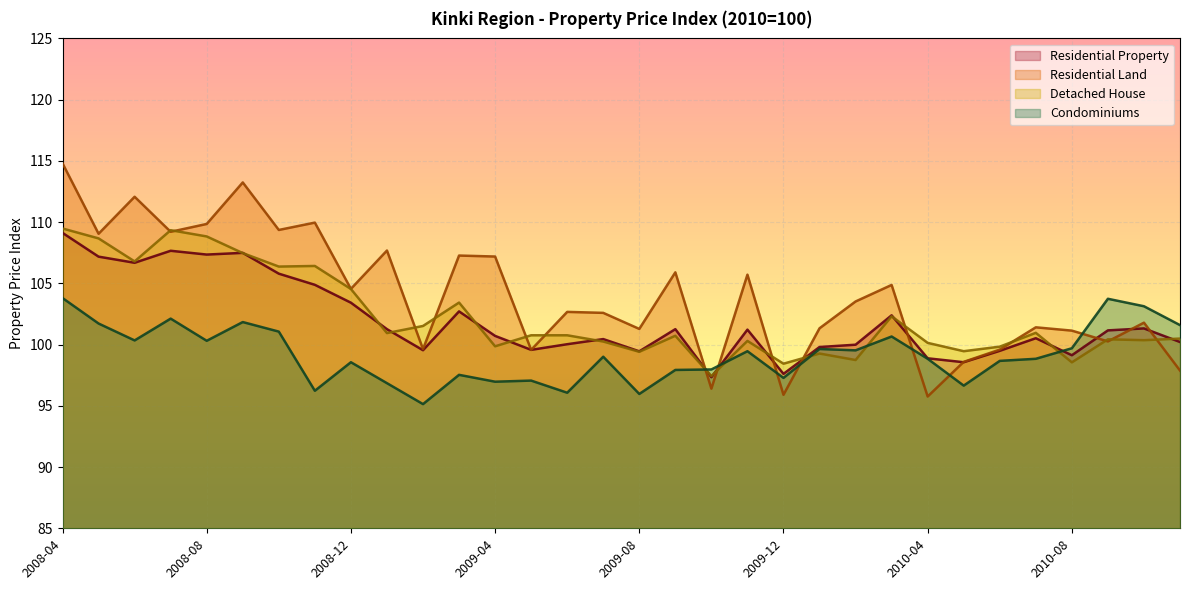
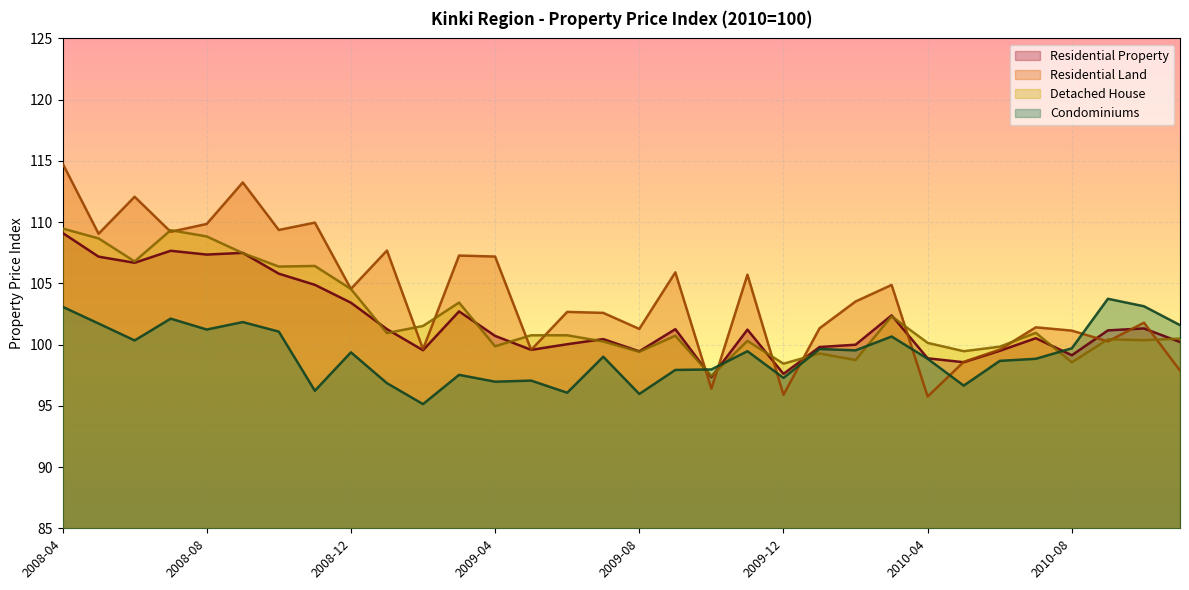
  {
    "Condominiums": {
-     "2008-04": 103.8,
-     "2008-08": 100.3,
-     "2008-12": 98.6,
+     "2008-04": 103.1,
+     "2008-08": 101.2,
+     "2008-12": 99.4,
      "2009-04": 97.0,
      "2009-08": 96.0,
      "2009-12": 97.3,
      "2010-08": 99.7
    }
  }
